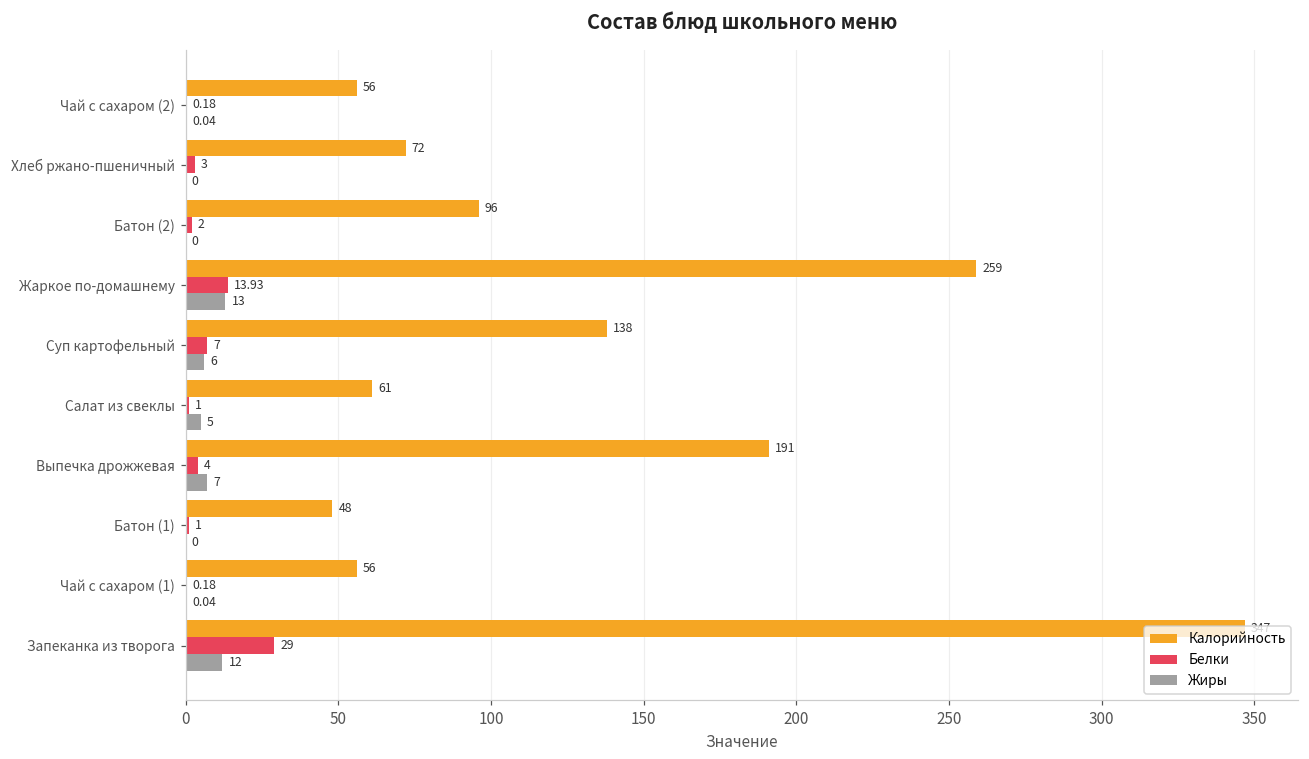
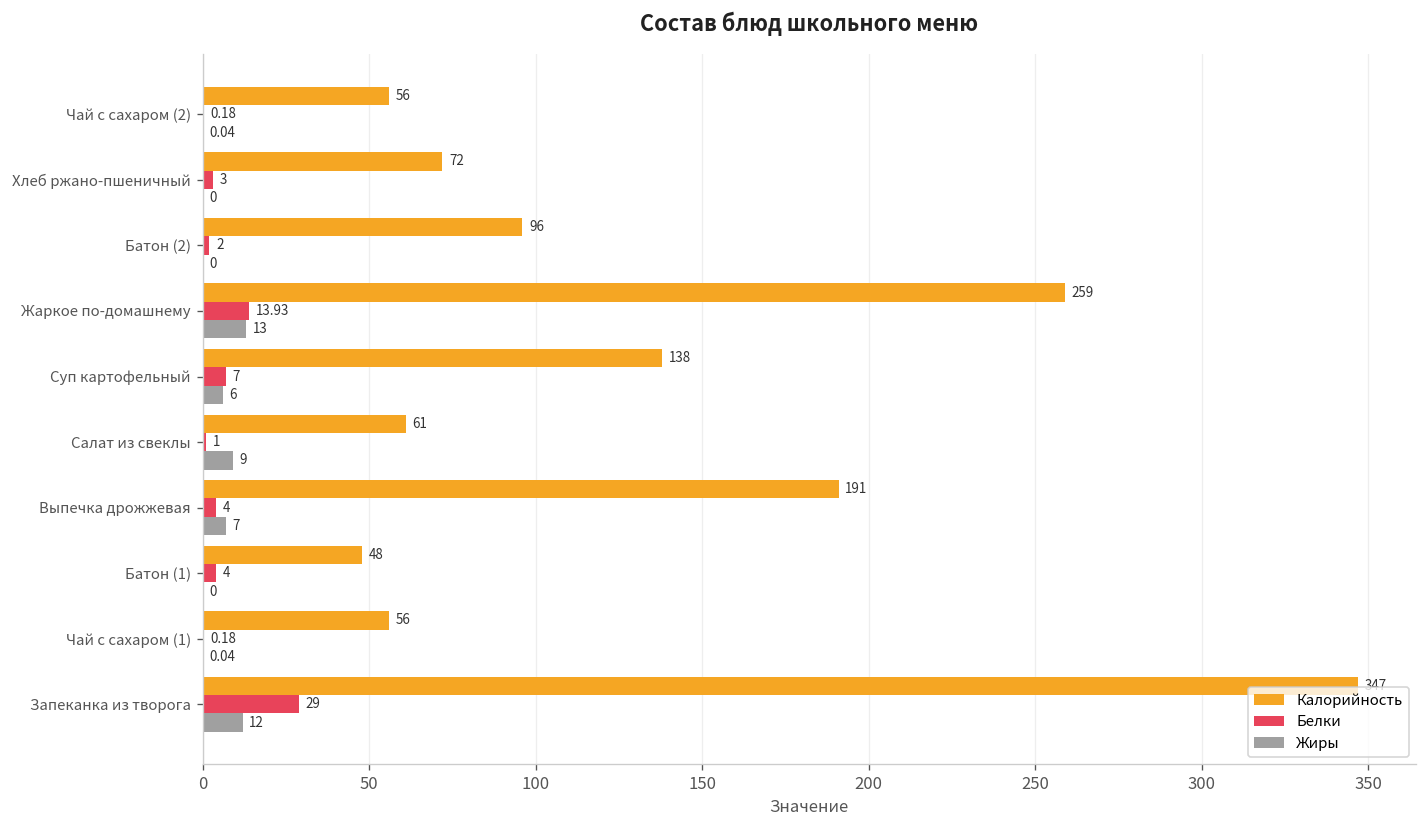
  {
    "Калорийность": {
      "Чай с сахаром (2)": 56,
      "Хлеб ржано-пшеничный": 72,
      "Батон (2)": 96,
      "Жаркое по-домашнему": 259,
      "Суп картофельный": 138,
      "Салат из свеклы": 61,
      "Выпечка дрожжевая": 191,
      "Батон (1)": 48,
      "Чай с сахаром (1)": 56
    },
    "Белки": {
      "Чай с сахаром (2)": 0.18,
      "Хлеб ржано-пшеничный": 3,
      "Батон (2)": 2,
      "Жаркое по-домашнему": 13.93,
      "Суп картофельный": 7,
      "Салат из свеклы": 1,
      "Выпечка дрожжевая": 4,
-     "Батон (1)": 1,
+     "Батон (1)": 4,
      "Чай с сахаром (1)": 0.18,
      "Запеканка из творога": 29
    },
    "Жиры": {
      "Чай с сахаром (2)": 0.04,
      "Хлеб ржано-пшеничный": 0,
      "Батон (2)": 0,
      "Жаркое по-домашнему": 13,
      "Суп картофельный": 6,
-     "Салат из свеклы": 5,
+     "Салат из свеклы": 9,
      "Выпечка дрожжевая": 7,
      "Батон (1)": 0,
      "Чай с сахаром (1)": 0.04,
      "Запеканка из творога": 12
    }
  }
